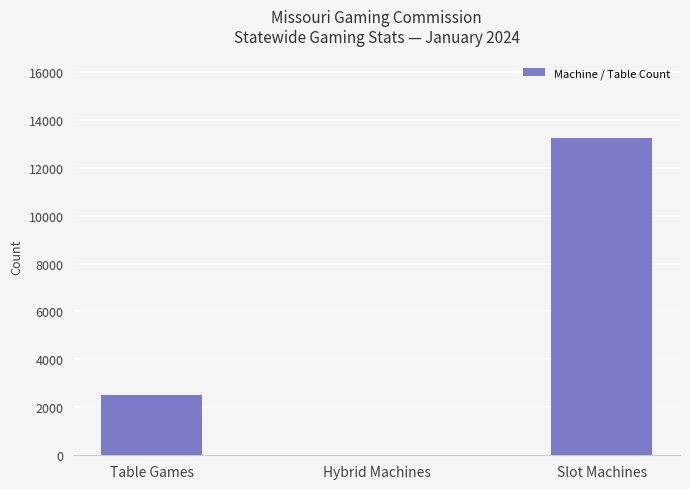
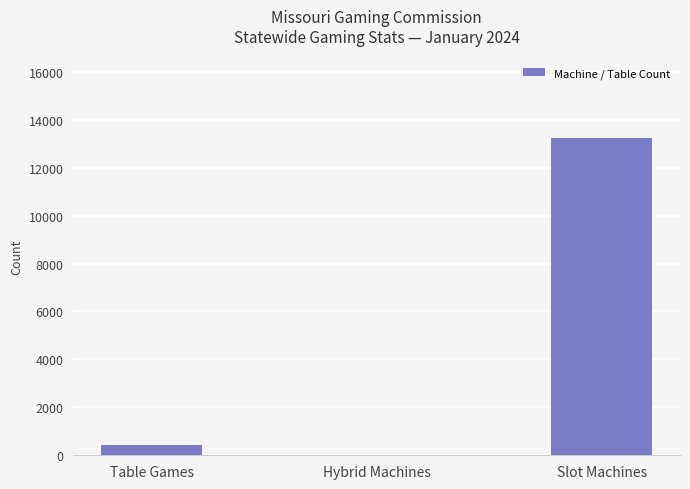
  {
-   "Table Games": 2500,
+   "Table Games": 400,
    "Hybrid Machines": 0,
    "Slot Machines": 13300
  }
